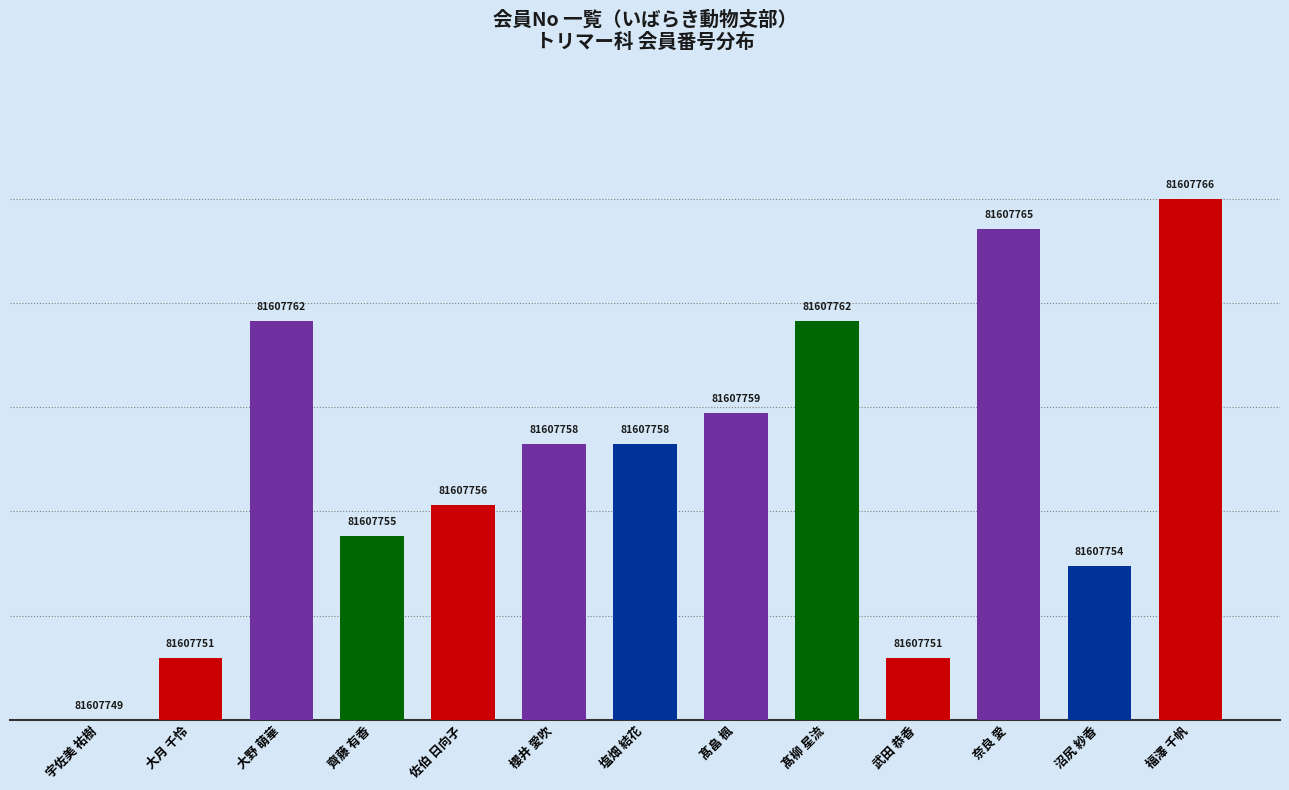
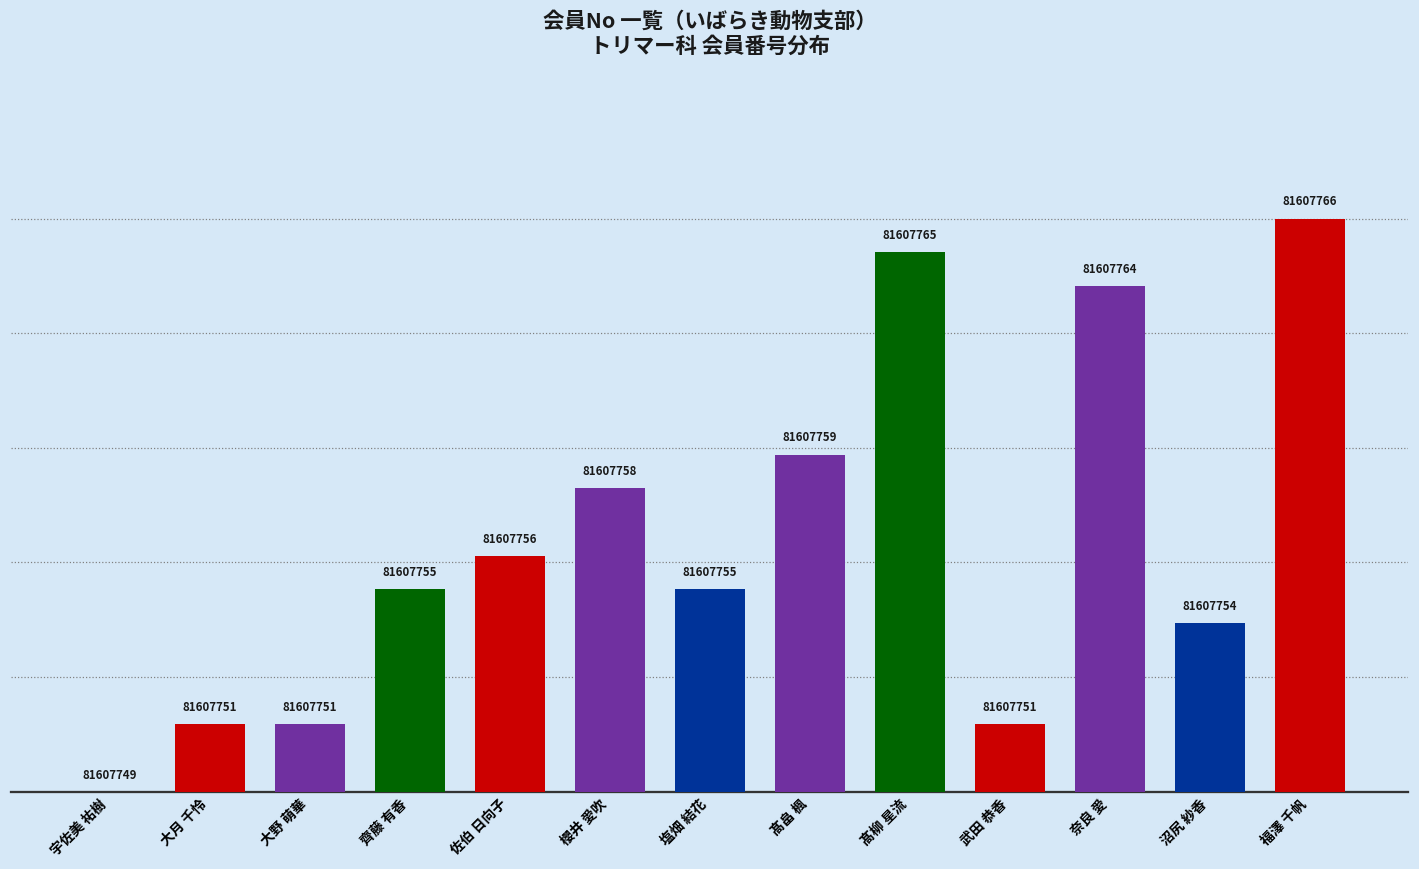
  {
-   "大野 萌華": 81607762,
-   "塩畑 結花": 81607758,
-   "髙柳 星流": 81607762,
-   "奈良 愛": 81607765
+   "大野 萌華": 81607751,
+   "塩畑 結花": 81607755,
+   "髙柳 星流": 81607765,
+   "奈良 愛": 81607764
  }
